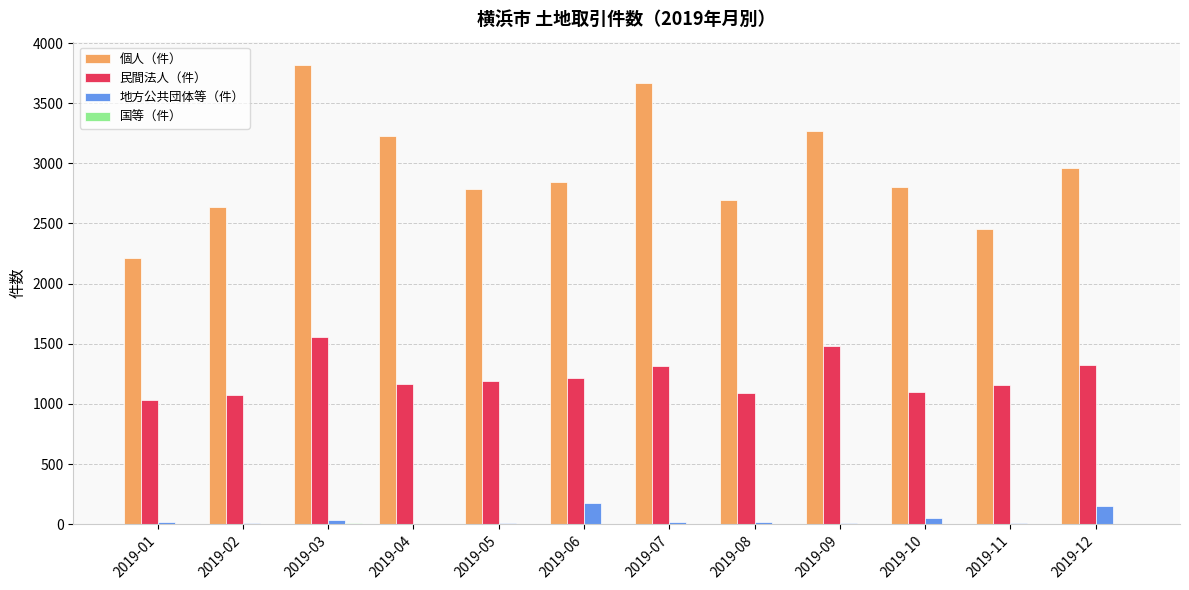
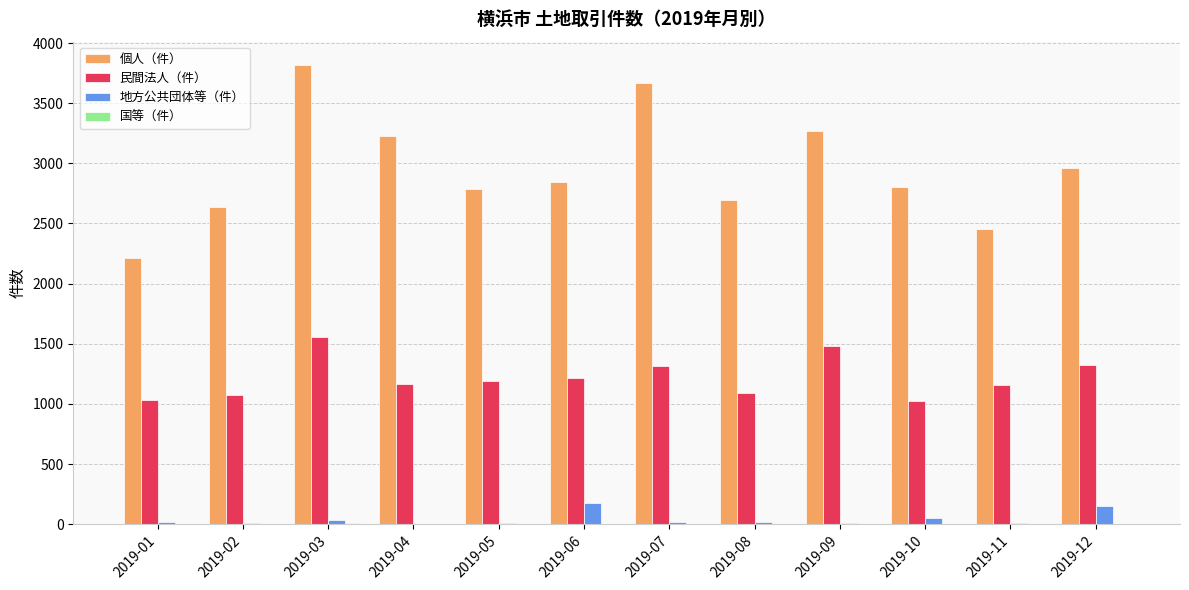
  {
    "個人（件）": {
      "2019-01": 2210,
      "2019-02": 2640,
      "2019-03": 3820,
      "2019-04": 3230,
      "2019-05": 2790,
      "2019-06": 2840,
      "2019-07": 3670,
      "2019-08": 2690,
      "2019-09": 3270,
      "2019-10": 2800,
      "2019-11": 2460,
      "2019-12": 2960
    },
    "民間法人（件）": {
      "2019-01": 1030,
      "2019-02": 1080,
      "2019-03": 1550,
      "2019-04": 1170,
      "2019-05": 1190,
      "2019-06": 1220,
      "2019-07": 1320,
      "2019-08": 1090,
      "2019-09": 1480,
-     "2019-10": 1100,
+     "2019-10": 1020,
      "2019-11": 1160,
      "2019-12": 1320
    },
    "地方公共団体等（件）": {
      "2019-03": 30,
      "2019-06": 180,
      "2019-10": 50,
      "2019-12": 150
    },
    "国等（件）": {
      "2019-04": 0,
      "2019-06": 0,
      "2019-07": 0,
      "2019-09": 0,
      "2019-10": 0,
      "2019-11": 0
    }
  }
